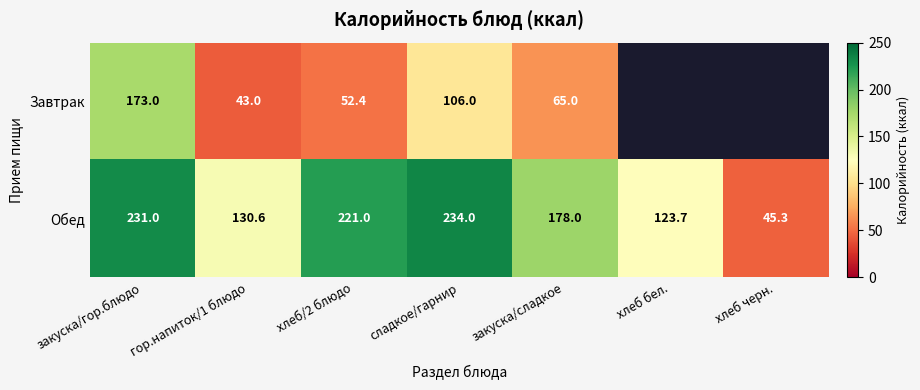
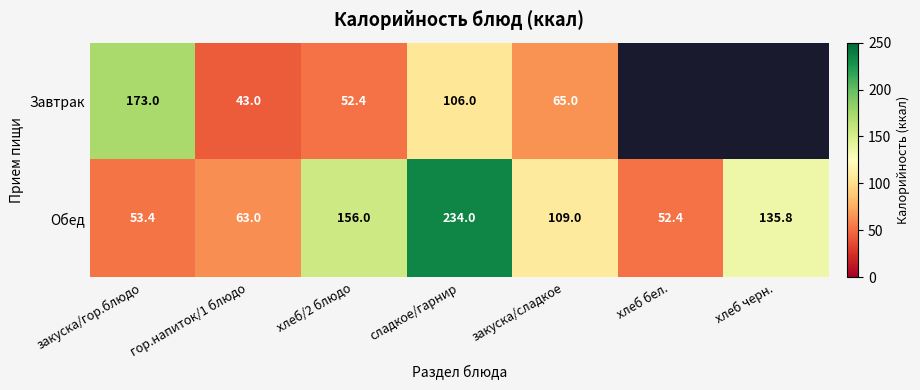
  {
    "Завтрак": {
      "закуска/гор.блюдо": 173.0,
      "гор.напиток/1 блюдо": 43.0,
      "хлеб/2 блюдо": 52.4,
      "сладкое/гарнир": 106.0,
      "закуска/сладкое": 65.0
    },
    "Обед": {
-     "закуска/гор.блюдо": 231.0,
-     "гор.напиток/1 блюдо": 130.6,
-     "хлеб/2 блюдо": 221.0,
+     "закуска/гор.блюдо": 53.4,
+     "гор.напиток/1 блюдо": 63.0,
+     "хлеб/2 блюдо": 156.0,
      "сладкое/гарнир": 234.0,
-     "закуска/сладкое": 178.0,
-     "хлеб бел.": 123.7,
-     "хлеб черн.": 45.3
+     "закуска/сладкое": 109.0,
+     "хлеб бел.": 52.4,
+     "хлеб черн.": 135.8
    }
  }
